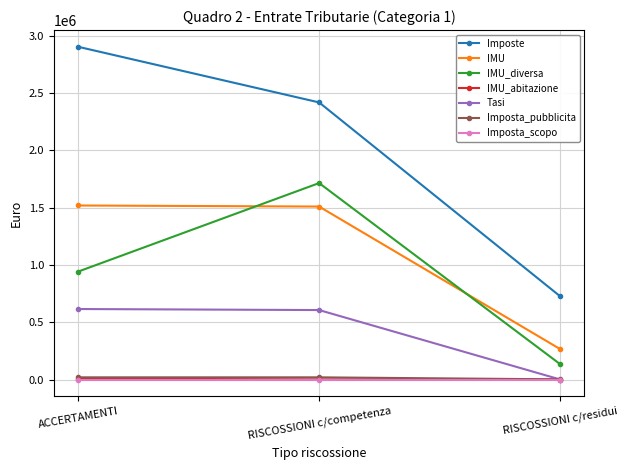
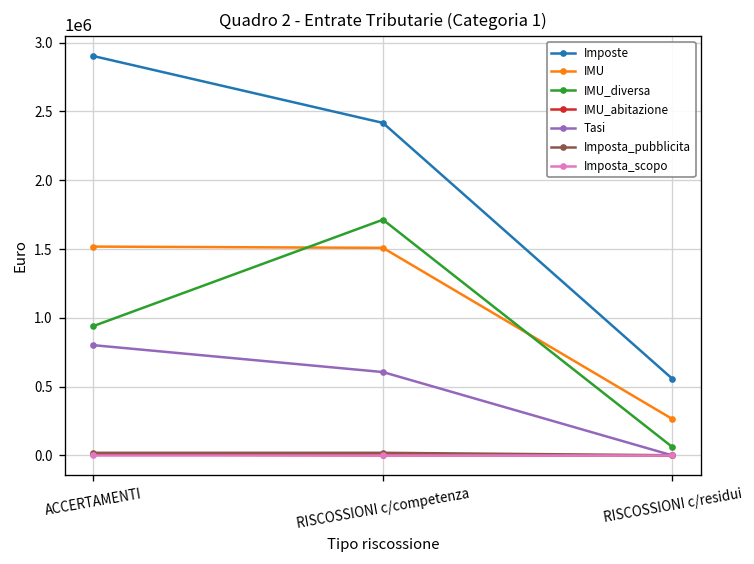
  {
    "Imposte": {
      "ACCERTAMENTI": 2900000,
      "RISCOSSIONI c/competenza": 2420000,
-     "RISCOSSIONI c/residui": 720000
+     "RISCOSSIONI c/residui": 560000
    },
    "IMU": {
      "ACCERTAMENTI": 1520000,
      "RISCOSSIONI c/competenza": 1510000,
      "RISCOSSIONI c/residui": 260000
    },
    "IMU_diversa": {
      "ACCERTAMENTI": 940000,
      "RISCOSSIONI c/competenza": 1710000,
-     "RISCOSSIONI c/residui": 130000
+     "RISCOSSIONI c/residui": 60000
    },
    "Tasi": {
-     "ACCERTAMENTI": 610000,
+     "ACCERTAMENTI": 800000,
      "RISCOSSIONI c/competenza": 610000
    }
  }
